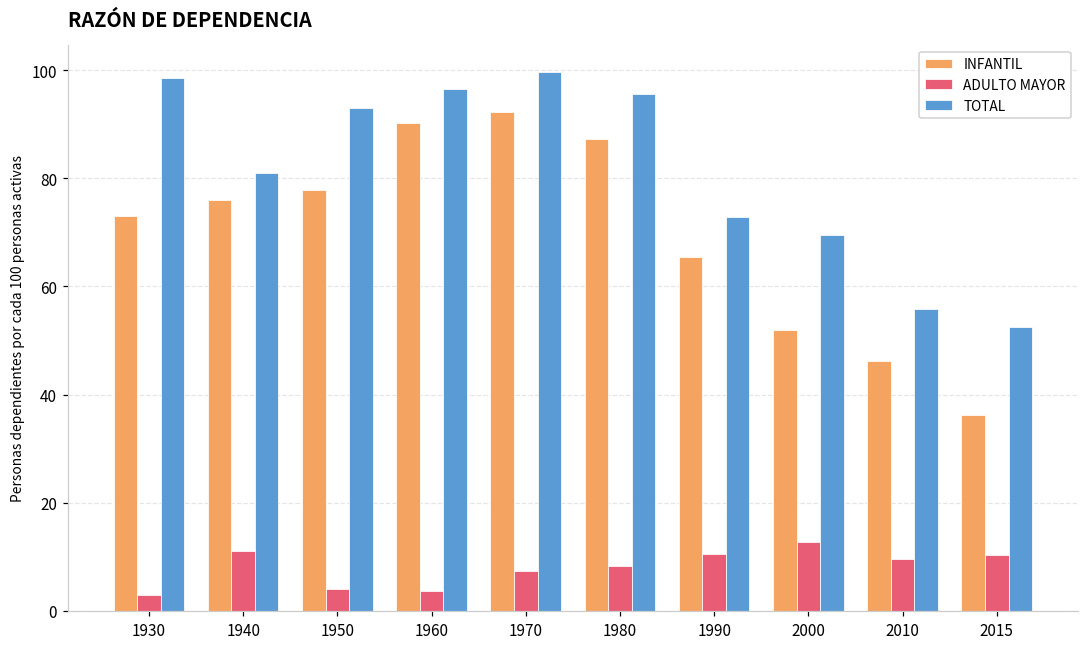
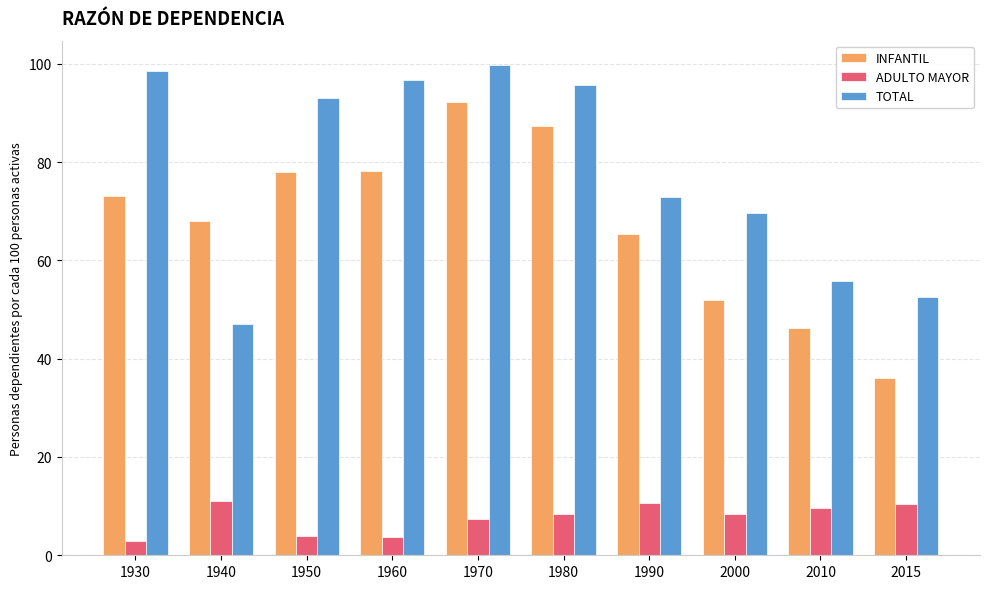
  {
    "INFANTIL": {
      "1930": 73,
-     "1940": 76,
+     "1940": 68,
      "1950": 78,
-     "1960": 90,
+     "1960": 78,
      "1970": 92,
      "1980": 87,
      "1990": 65,
      "2000": 52,
      "2010": 46,
      "2015": 36
    },
    "ADULTO MAYOR": {
      "1930": 3,
      "1940": 11,
      "1950": 4,
      "1960": 4,
      "1970": 7,
      "1980": 8,
      "1990": 11,
-     "2000": 13,
+     "2000": 8,
      "2010": 10,
      "2015": 10
    },
    "TOTAL": {
      "1930": 99,
-     "1940": 81,
+     "1940": 47,
      "1950": 93,
      "1960": 97,
      "1970": 100,
      "1980": 96,
      "1990": 73,
      "2000": 70,
      "2010": 56,
      "2015": 53
    }
  }
